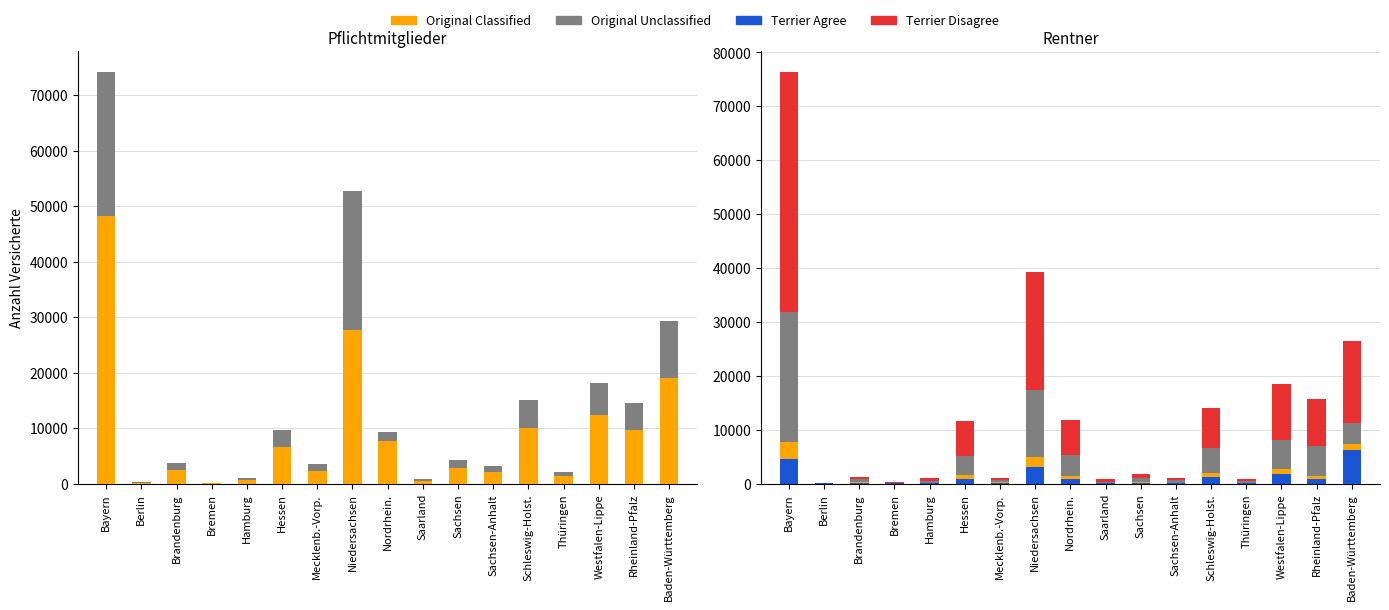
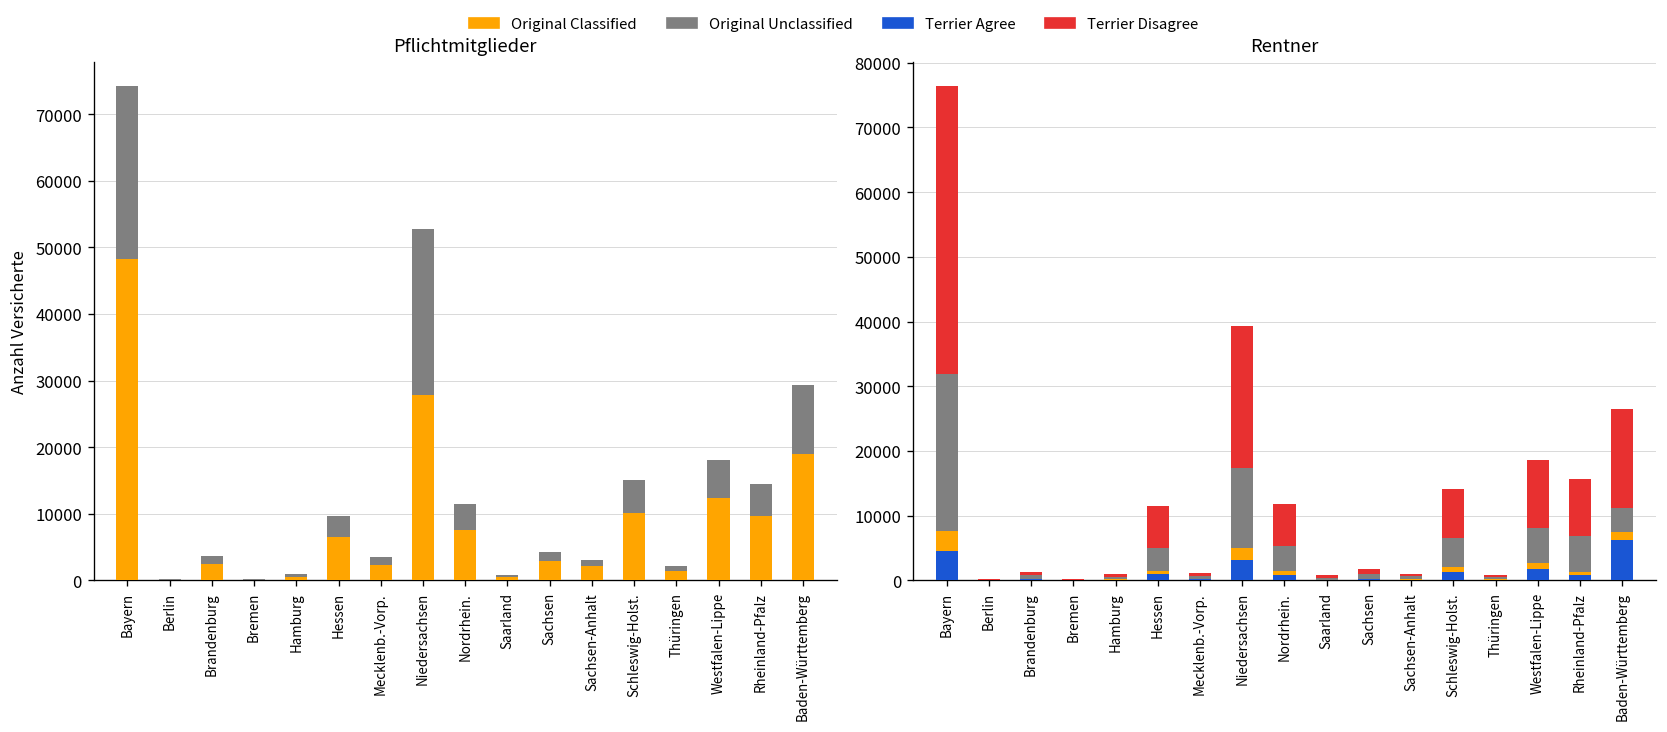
  {
    "Pflichtmitglieder": {
      "Original Classified": {
        "Bayern": 48000,
        "Brandenburg": 2000,
        "Hamburg": 1000,
        "Hessen": 7000,
        "Mecklenb.-Vorp.": 2000,
        "Niedersachsen": 28000,
        "Nordrhein.": 8000,
        "Saarland": 1000,
        "Sachsen": 3000,
        "Sachsen-Anhalt": 2000,
        "Schleswig-Holst.": 10000,
        "Thüringen": 1000,
        "Westfalen-Lippe": 12000,
        "Rheinland-Pfalz": 10000,
        "Baden-Württemberg": 19000
      },
      "Original Unclassified": {
        "Bayern": 26000,
        "Brandenburg": 1000,
        "Hessen": 3000,
        "Mecklenb.-Vorp.": 1000,
        "Niedersachsen": 25000,
-       "Nordrhein.": 2000,
+       "Nordrhein.": 4000,
        "Sachsen": 1000,
        "Sachsen-Anhalt": 1000,
        "Schleswig-Holst.": 5000,
        "Thüringen": 1000,
        "Westfalen-Lippe": 6000,
        "Rheinland-Pfalz": 5000,
        "Baden-Württemberg": 10000
      }
    },
    "Rentner": {
      "Original Unclassified": {
        "Bayern": 32000,
        "Brandenburg": 1000,
        "Hessen": 5000,
        "Mecklenb.-Vorp.": 1000,
        "Niedersachsen": 17000,
        "Nordrhein.": 5000,
        "Sachsen": 1000,
        "Sachsen-Anhalt": 1000,
        "Schleswig-Holst.": 7000,
        "Thüringen": 0,
        "Westfalen-Lippe": 8000,
        "Rheinland-Pfalz": 7000,
        "Baden-Württemberg": 11000
      },
      "Terrier Disagree": {
        "Bayern": 44000,
        "Brandenburg": 1000,
        "Hamburg": 1000,
        "Hessen": 7000,
        "Niedersachsen": 22000,
        "Nordrhein.": 7000,
        "Sachsen": 1000,
        "Schleswig-Holst.": 7000,
        "Westfalen-Lippe": 10000,
        "Rheinland-Pfalz": 9000,
        "Baden-Württemberg": 15000
      }
    }
  }
